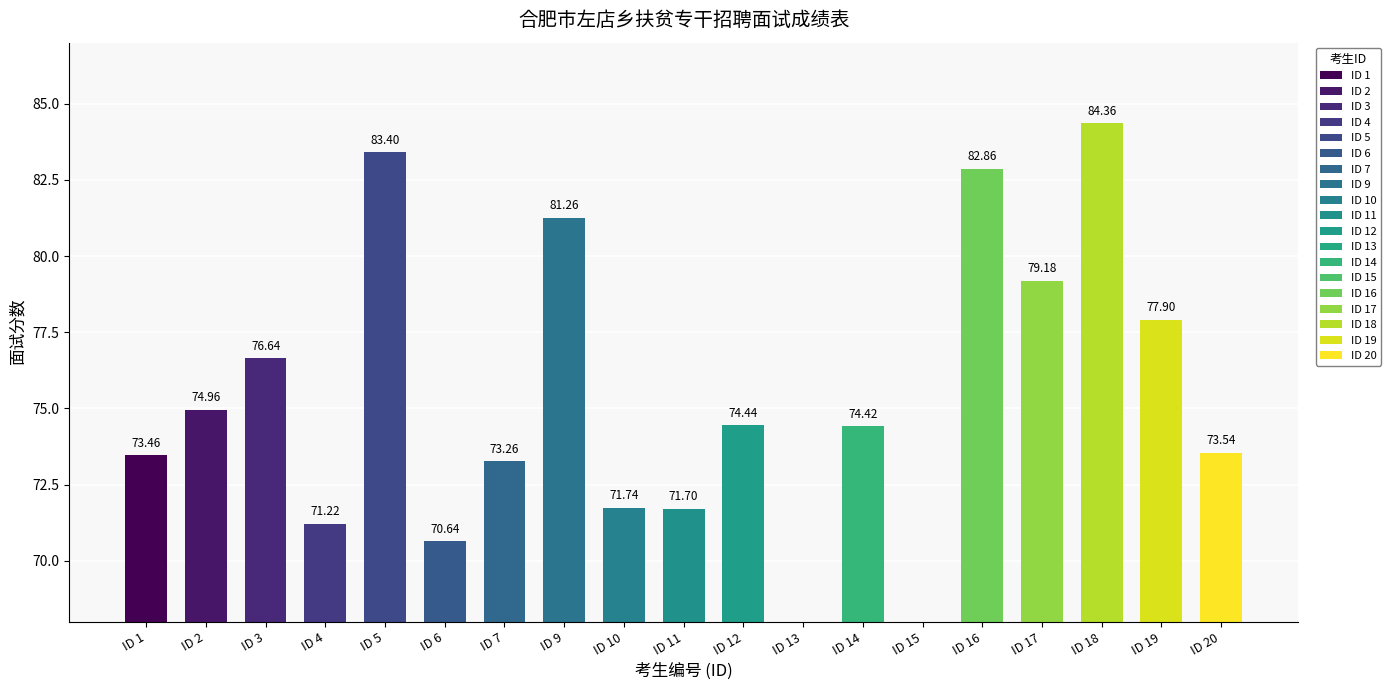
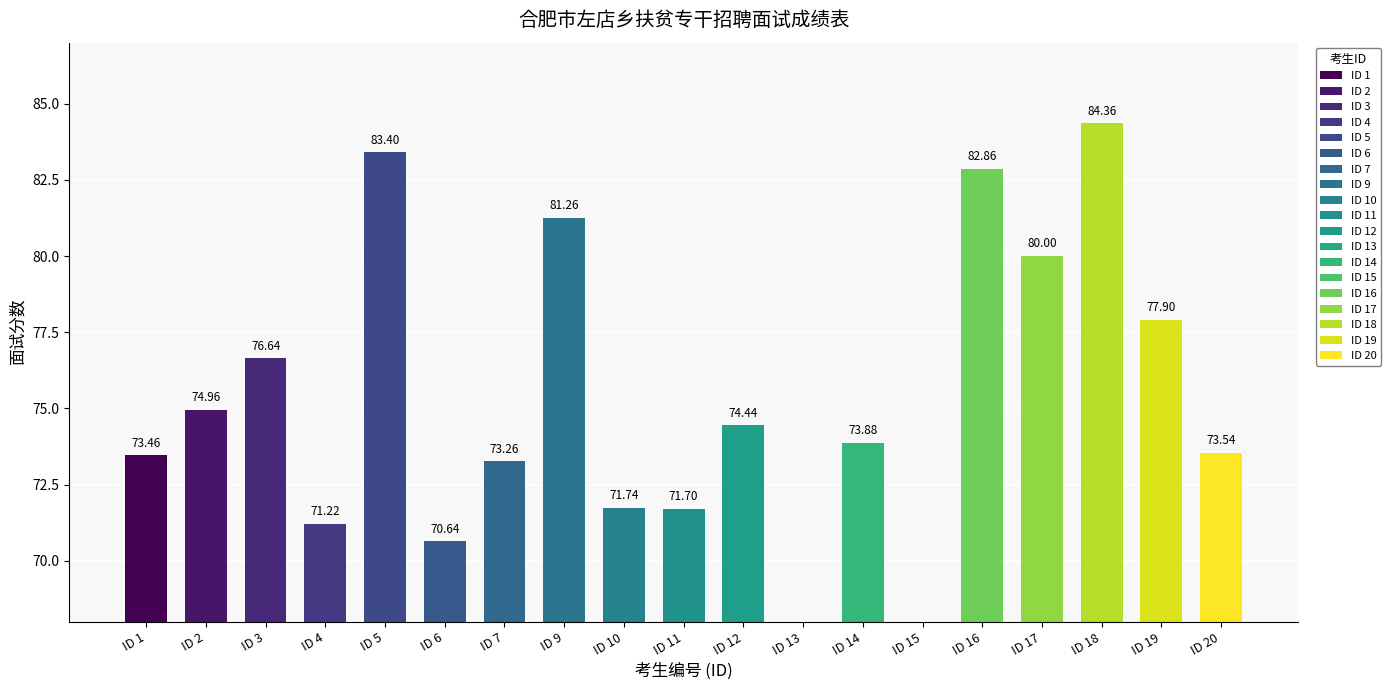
  {
    "ID 1": 73.46,
    "ID 2": 74.96,
    "ID 3": 76.64,
    "ID 4": 71.22,
    "ID 5": 83.40,
    "ID 6": 70.64,
    "ID 7": 73.26,
    "ID 9": 81.26,
    "ID 10": 71.74,
    "ID 11": 71.70,
    "ID 12": 74.44,
-   "ID 14": 74.42,
+   "ID 14": 73.88,
    "ID 16": 82.86,
-   "ID 17": 79.18,
+   "ID 17": 80.00,
    "ID 18": 84.36,
    "ID 19": 77.90,
    "ID 20": 73.54
  }
